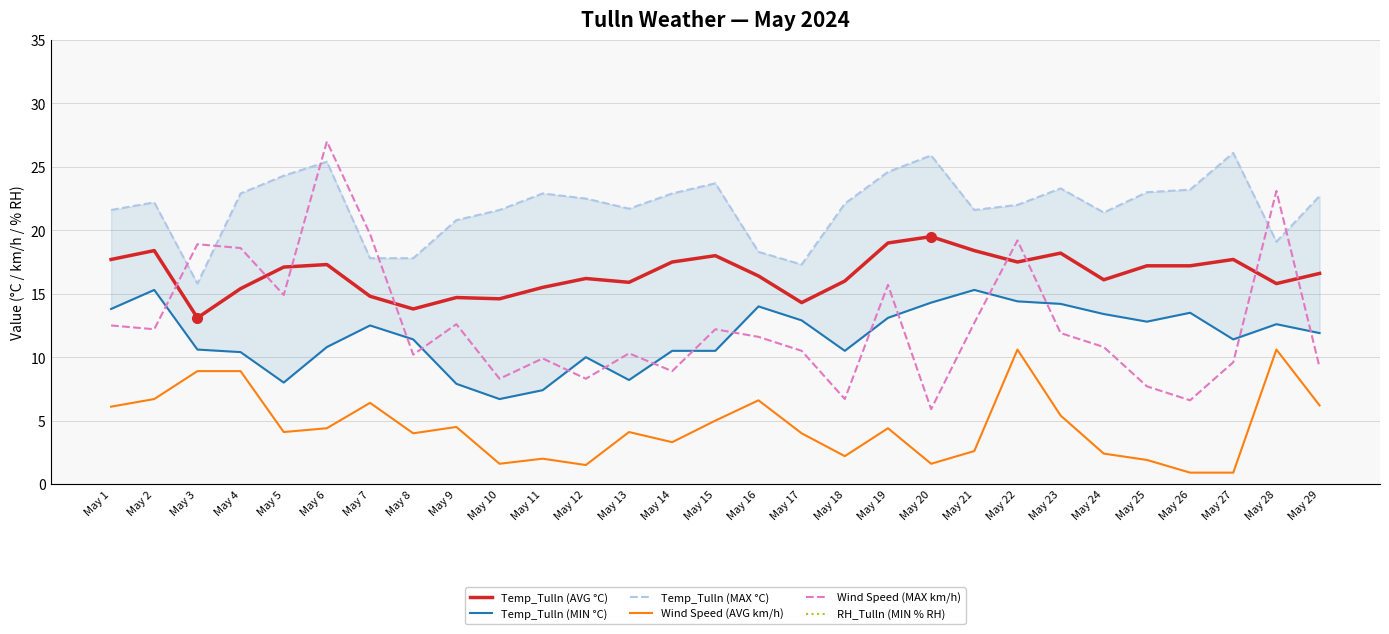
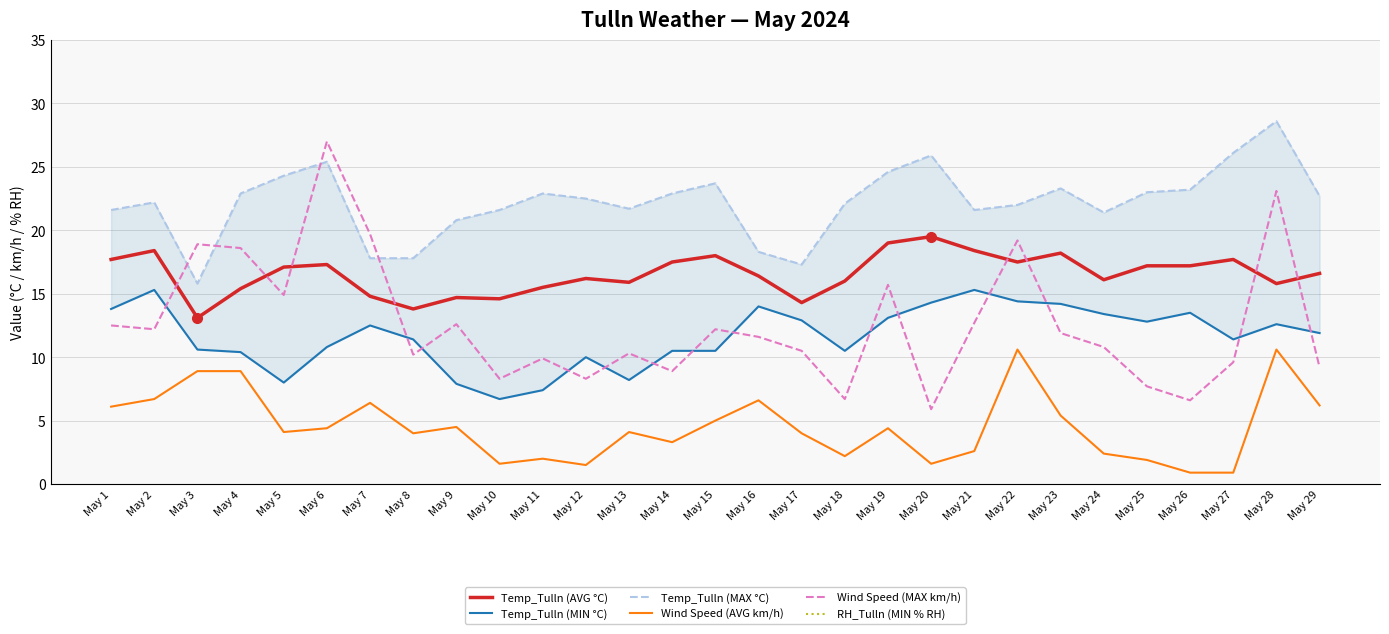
  {
    "Temp_Tulln (MIN °C)": {
      "May 1": 13.8,
      "May 2": 15.3,
      "May 3": 10.6,
      "May 4": 10.4,
      "May 5": 8.0,
      "May 6": 10.8,
      "May 7": 12.5,
      "May 8": 11.4,
      "May 9": 7.9,
      "May 10": 6.7,
      "May 11": 7.4,
      "May 12": 10.0,
      "May 13": 8.2,
      "May 14": 10.5,
      "May 15": 10.5,
      "May 16": 14.0,
      "May 17": 12.9,
      "May 18": 10.5,
      "May 19": 13.1,
      "May 20": 14.3,
      "May 21": 15.3,
      "May 22": 14.4,
      "May 23": 14.2,
      "May 24": 13.4,
      "May 25": 12.8,
      "May 26": 13.5,
      "May 27": 11.4,
      "May 28": 12.6,
      "May 29": 11.9
    },
    "Temp_Tulln (MAX °C)": {
      "May 1": 21.6,
      "May 2": 22.2,
      "May 3": 15.8,
      "May 4": 22.9,
      "May 5": 24.3,
      "May 6": 25.4,
      "May 7": 17.8,
      "May 8": 17.8,
      "May 9": 20.8,
      "May 10": 21.6,
      "May 11": 22.9,
      "May 12": 22.5,
      "May 13": 21.7,
      "May 14": 22.9,
      "May 15": 23.7,
      "May 16": 18.3,
      "May 17": 17.3,
      "May 18": 22.1,
      "May 19": 24.6,
      "May 20": 25.9,
      "May 21": 21.6,
      "May 22": 22.0,
      "May 23": 23.3,
      "May 24": 21.4,
      "May 25": 23.0,
      "May 26": 23.2,
      "May 27": 26.1,
-     "May 28": 19.1,
+     "May 28": 28.6,
      "May 29": 22.7
    },
    "Wind Speed (AVG km/h)": {
      "May 1": 6.1,
      "May 2": 6.7,
      "May 3": 8.9,
      "May 4": 8.9,
      "May 5": 4.1,
      "May 6": 4.4,
      "May 7": 6.4,
      "May 8": 4.0,
      "May 9": 4.5,
      "May 10": 1.6,
      "May 11": 2.0,
      "May 12": 1.5,
      "May 13": 4.1,
      "May 14": 3.3,
      "May 15": 5.0,
      "May 16": 6.6,
      "May 17": 4.0,
      "May 18": 2.2,
      "May 19": 4.4,
      "May 20": 1.6,
      "May 21": 2.6,
      "May 22": 10.6,
      "May 23": 5.4,
      "May 24": 2.4,
      "May 25": 1.9,
      "May 26": 0.9,
      "May 27": 0.9,
      "May 28": 10.6,
      "May 29": 6.2
    },
    "Wind Speed (MAX km/h)": {
      "May 1": 12.5,
      "May 2": 12.2,
      "May 3": 18.9,
      "May 4": 18.6,
      "May 5": 14.9,
      "May 6": 27.0,
      "May 7": 19.7,
      "May 8": 10.2,
      "May 9": 12.6,
      "May 10": 8.3,
      "May 11": 9.9,
      "May 12": 8.3,
      "May 13": 10.3,
      "May 14": 8.9,
      "May 15": 12.2,
      "May 16": 11.6,
      "May 17": 10.5,
      "May 18": 6.7,
      "May 19": 15.7,
      "May 20": 5.9,
      "May 21": 12.7,
      "May 22": 19.2,
      "May 23": 11.9,
      "May 24": 10.8,
      "May 25": 7.7,
      "May 26": 6.6,
      "May 27": 9.6,
      "May 28": 23.1,
      "May 29": 9.2
    }
  }
